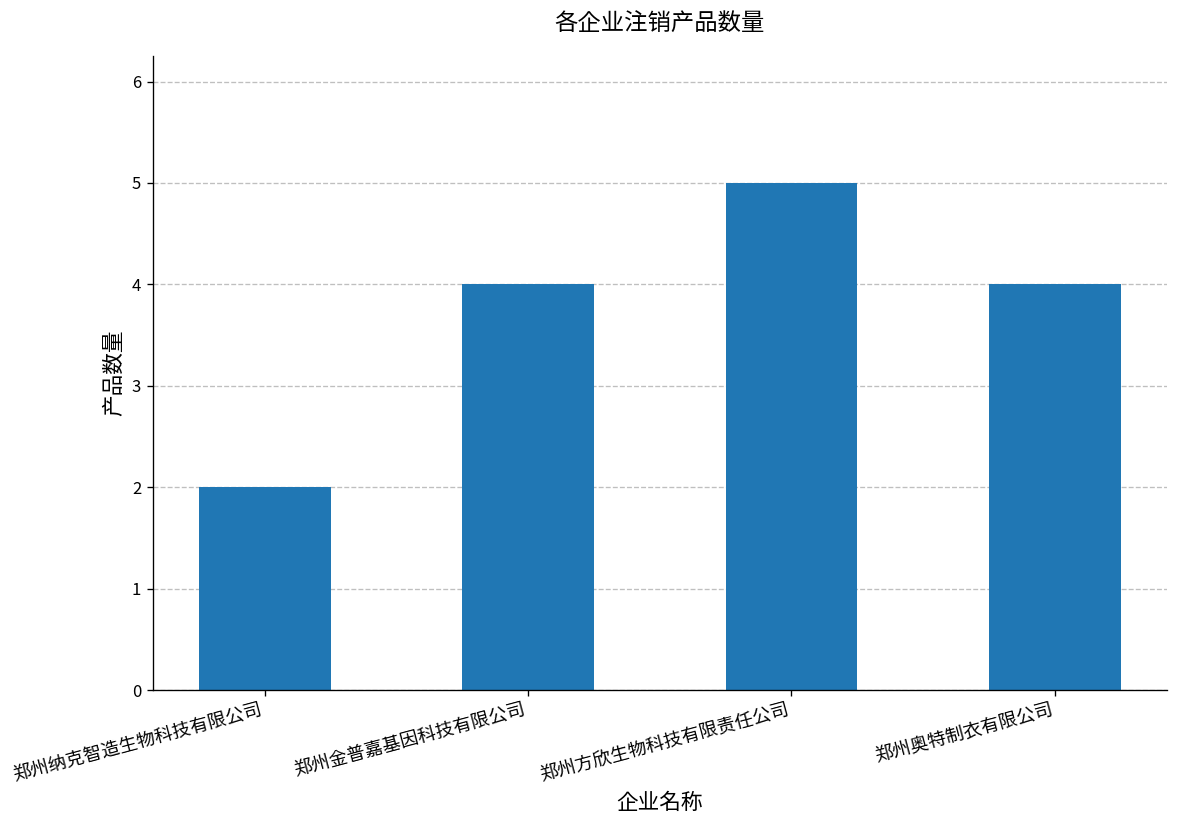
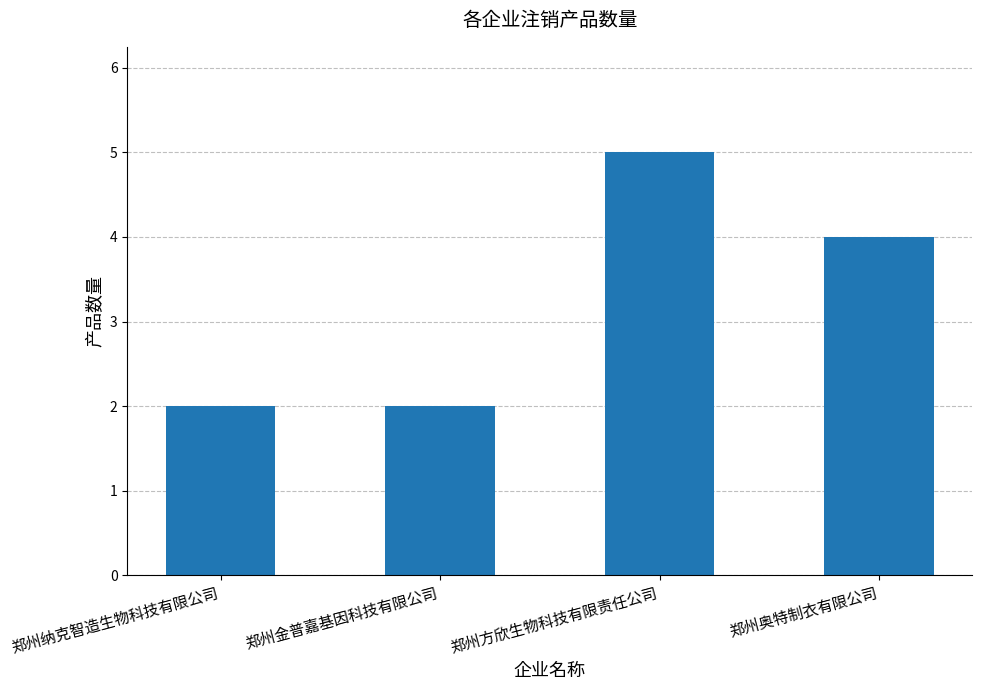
  {
    "郑州纳克智造生物科技有限公司": 2,
-   "郑州金普嘉基因科技有限公司": 4,
+   "郑州金普嘉基因科技有限公司": 2,
    "郑州方欣生物科技有限责任公司": 5,
    "郑州奥特制衣有限公司": 4
  }
